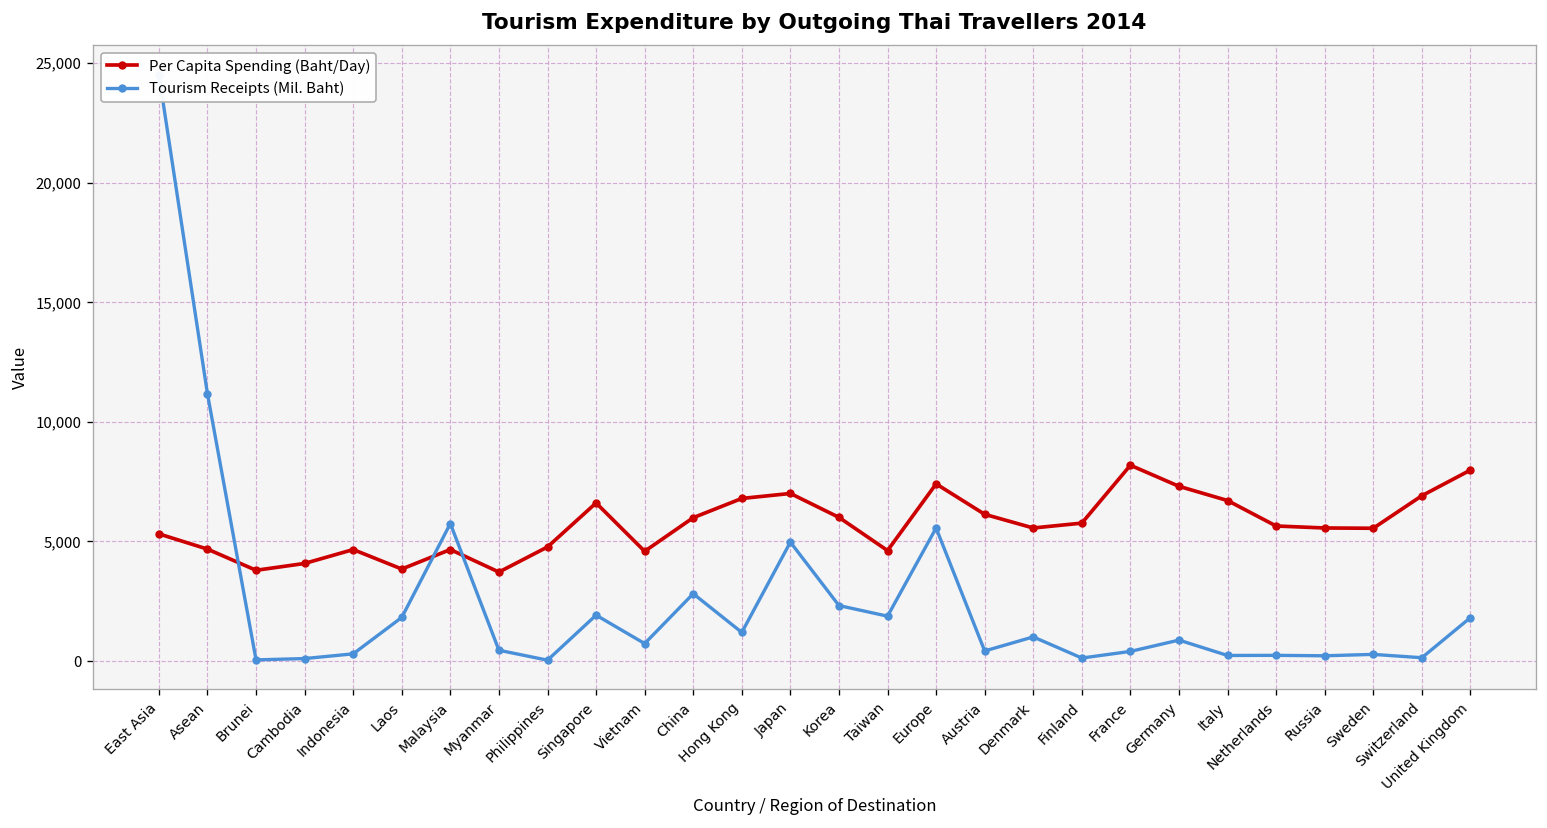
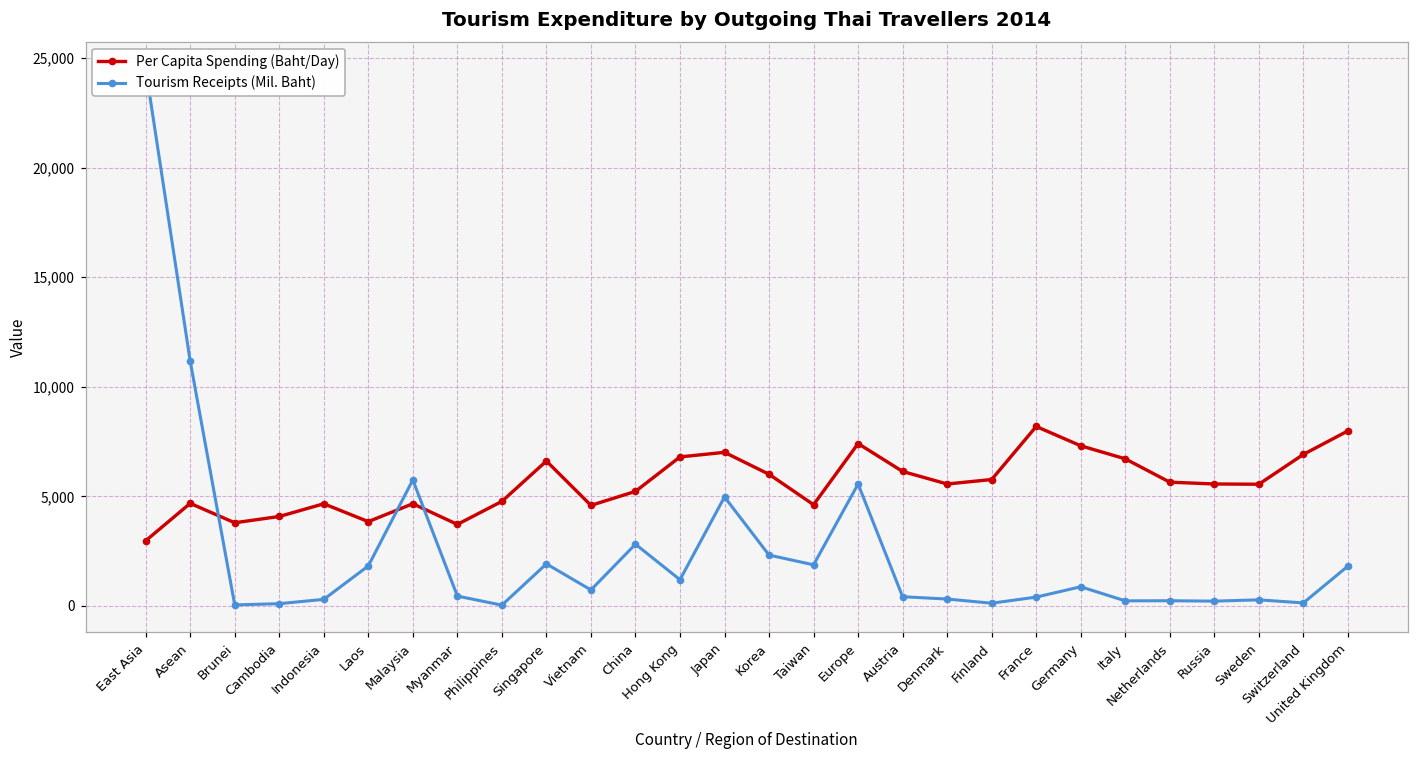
  {
    "Per Capita Spending (Baht/Day)": {
-     "East Asia": "5,300",
+     "East Asia": "3,000",
      "Asean": "4,700",
      "Brunei": "3,800",
      "Cambodia": "4,100",
      "Indonesia": "4,700",
      "Laos": "3,800",
      "Malaysia": "4,700",
      "Myanmar": "3,700",
      "Philippines": "4,800",
      "Singapore": "6,600",
      "Vietnam": "4,600",
-     "China": "6,000",
+     "China": "5,200",
      "Hong Kong": "6,800",
      "Japan": "7,000",
      "Korea": "6,000",
      "Taiwan": "4,600",
      "Europe": "7,400",
      "Austria": "6,100",
      "Denmark": "5,600",
      "Finland": "5,800",
      "France": "8,200",
      "Germany": "7,300",
      "Italy": "6,700",
      "Netherlands": "5,600",
      "Russia": "5,600",
      "Sweden": "5,600",
      "Switzerland": "6,900",
      "United Kingdom": "8,000"
    },
    "Tourism Receipts (Mil. Baht)": {
      "Asean": "11,200",
      "Brunei": "0",
      "Cambodia": "100",
      "Indonesia": "300",
      "Laos": "1,800",
      "Malaysia": "5,700",
      "Myanmar": "500",
      "Philippines": "0",
      "Singapore": "1,900",
      "Vietnam": "700",
      "China": "2,800",
      "Hong Kong": "1,200",
      "Japan": "5,000",
      "Korea": "2,300",
      "Taiwan": "1,900",
      "Europe": "5,600",
      "Austria": "400",
-     "Denmark": "1,000",
+     "Denmark": "300",
      "Finland": "100",
      "France": "400",
      "Germany": "900",
      "Italy": "200",
      "Netherlands": "200",
      "Russia": "200",
      "Sweden": "300",
      "Switzerland": "100",
      "United Kingdom": "1,800"
    }
  }
